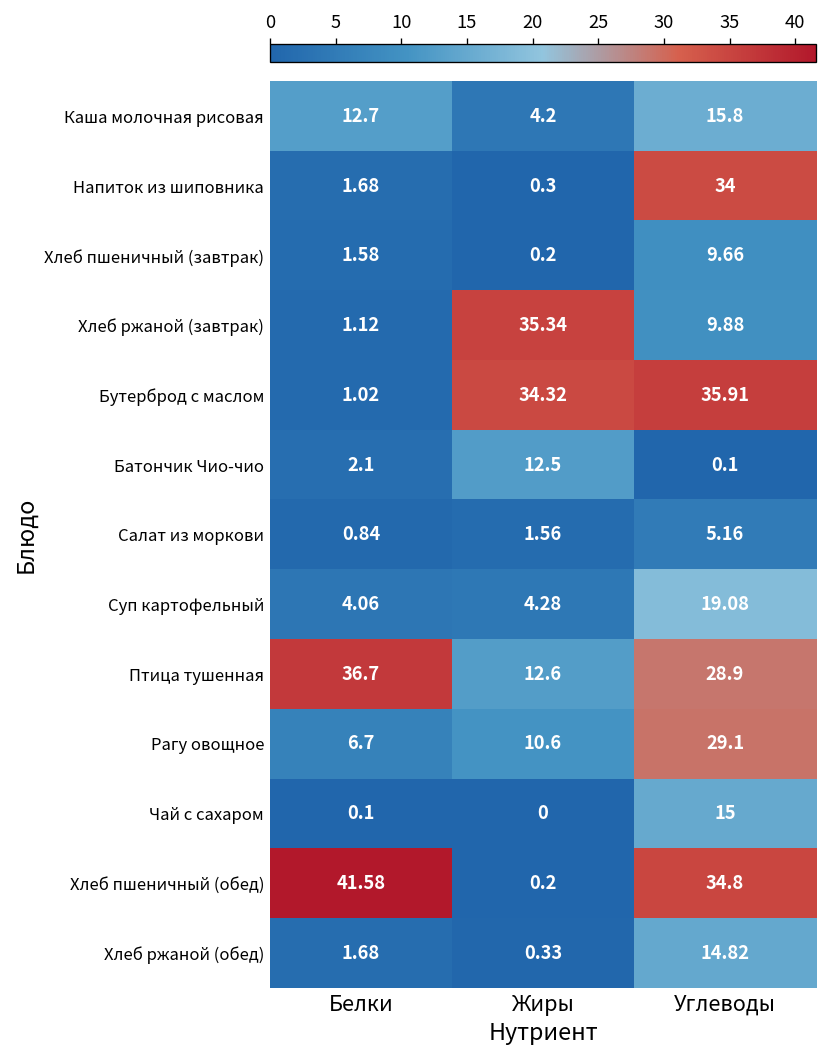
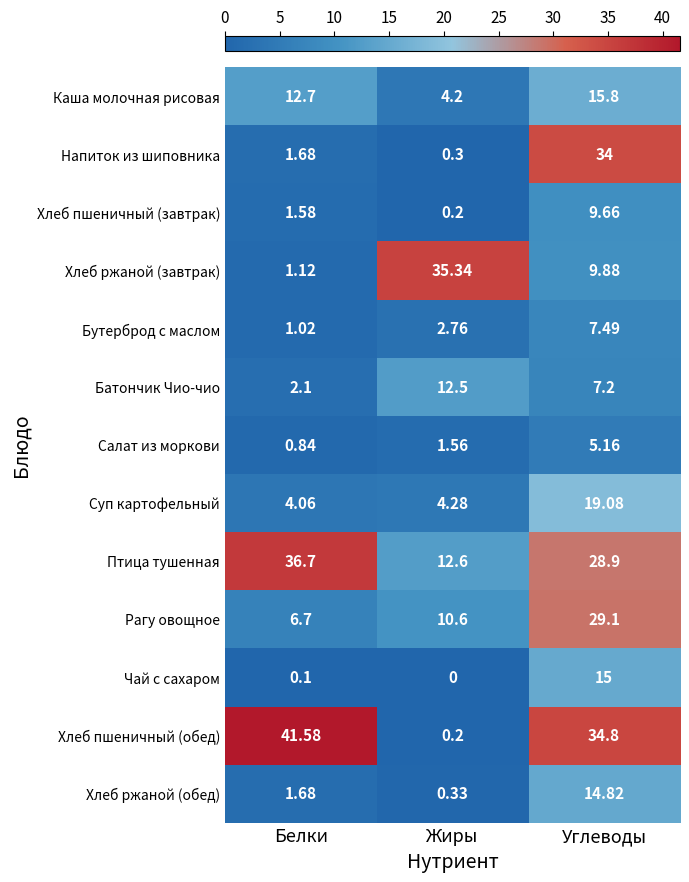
  {
    "Каша молочная рисовая": {
      "Белки": 12.7,
      "Жиры": 4.2,
      "Углеводы": 15.8
    },
    "Напиток из шиповника": {
      "Белки": 1.68,
      "Жиры": 0.3,
      "Углеводы": 34
    },
    "Хлеб пшеничный (завтрак)": {
      "Белки": 1.58,
      "Жиры": 0.2,
      "Углеводы": 9.66
    },
    "Хлеб ржаной (завтрак)": {
      "Белки": 1.12,
      "Жиры": 35.34,
      "Углеводы": 9.88
    },
    "Бутерброд с маслом": {
      "Белки": 1.02,
-     "Жиры": 34.32,
-     "Углеводы": 35.91
+     "Жиры": 2.76,
+     "Углеводы": 7.49
    },
    "Батончик Чио-чио": {
      "Белки": 2.1,
      "Жиры": 12.5,
-     "Углеводы": 0.1
+     "Углеводы": 7.2
    },
    "Салат из моркови": {
      "Белки": 0.84,
      "Жиры": 1.56,
      "Углеводы": 5.16
    },
    "Суп картофельный": {
      "Белки": 4.06,
      "Жиры": 4.28,
      "Углеводы": 19.08
    },
    "Птица тушенная": {
      "Белки": 36.7,
      "Жиры": 12.6,
      "Углеводы": 28.9
    },
    "Рагу овощное": {
      "Белки": 6.7,
      "Жиры": 10.6,
      "Углеводы": 29.1
    },
    "Чай с сахаром": {
      "Белки": 0.1,
      "Жиры": 0,
      "Углеводы": 15
    },
    "Хлеб пшеничный (обед)": {
      "Белки": 41.58,
      "Жиры": 0.2,
      "Углеводы": 34.8
    },
    "Хлеб ржаной (обед)": {
      "Белки": 1.68,
      "Жиры": 0.33,
      "Углеводы": 14.82
    }
  }
